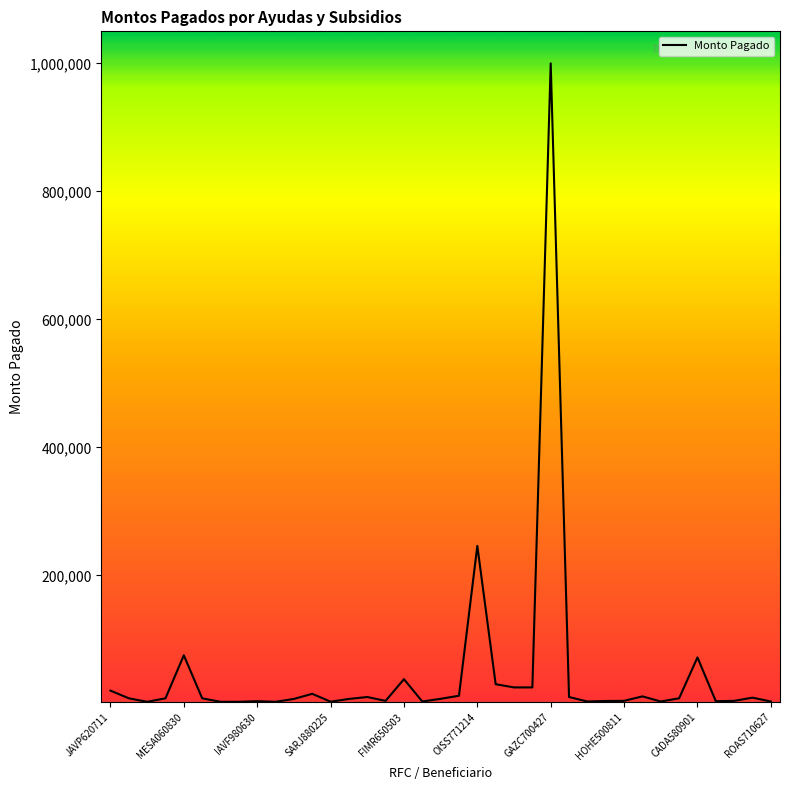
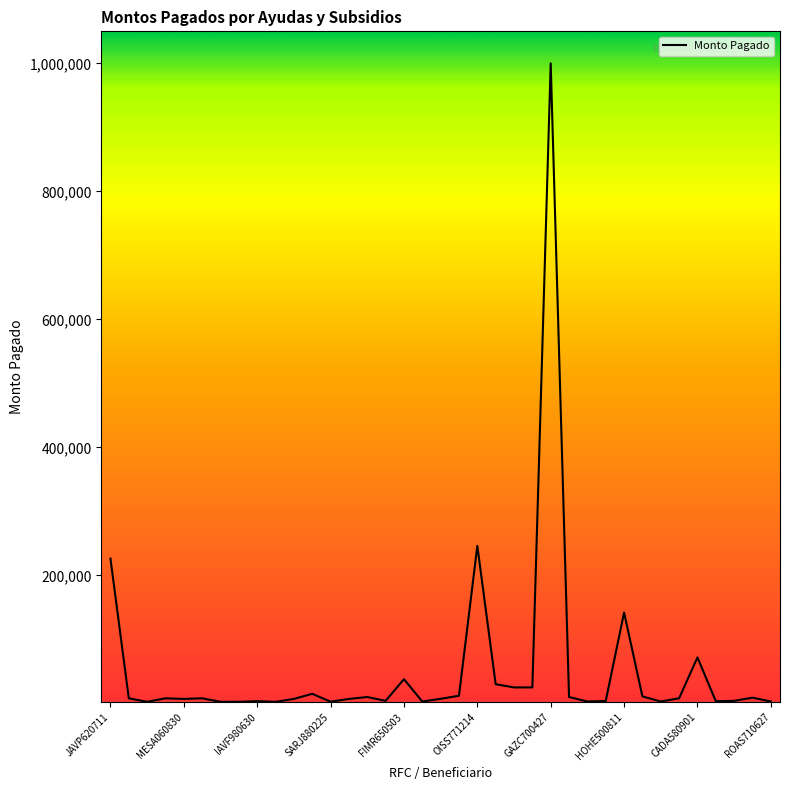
  {
-   "JAVP620711": "20,000",
-   "MESA060830": "80,000",
+   "JAVP620711": "230,000",
+   "MESA060830": "10,000",
    "IAVF980630": "0",
    "SARJ880225": "0",
    "FIMR650503": "40,000",
    "OISS771214": "250,000",
    "GAZC700427": "1,000,000",
-   "HOHE500811": "0",
+   "HOHE500811": "140,000",
    "CADA580901": "70,000",
    "ROAS710627": "0"
  }
